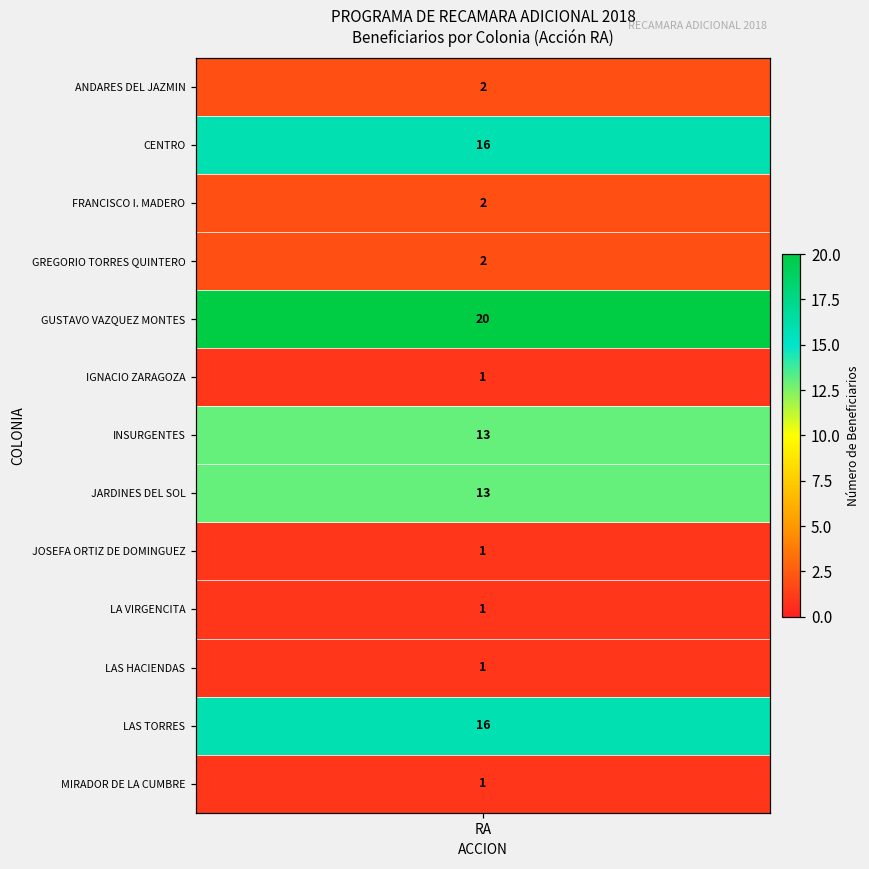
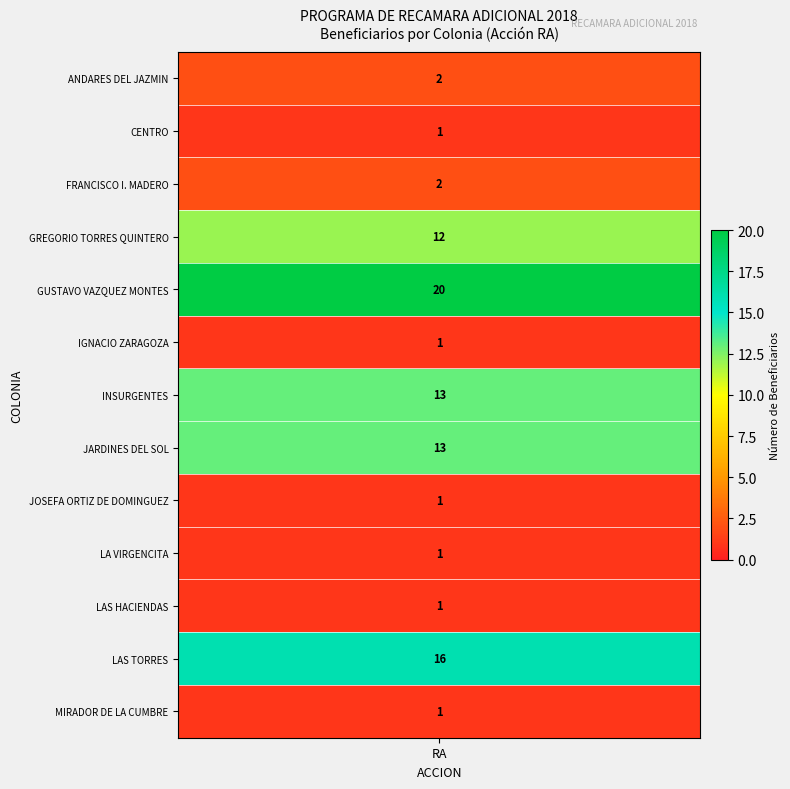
  {
    "ANDARES DEL JAZMIN": {
      "RA": 2
    },
    "CENTRO": {
-     "RA": 16
+     "RA": 1
    },
    "FRANCISCO I. MADERO": {
      "RA": 2
    },
    "GREGORIO TORRES QUINTERO": {
-     "RA": 2
+     "RA": 12
    },
    "GUSTAVO VAZQUEZ MONTES": {
      "RA": 20
    },
    "IGNACIO ZARAGOZA": {
      "RA": 1
    },
    "INSURGENTES": {
      "RA": 13
    },
    "JARDINES DEL SOL": {
      "RA": 13
    },
    "JOSEFA ORTIZ DE DOMINGUEZ": {
      "RA": 1
    },
    "LA VIRGENCITA": {
      "RA": 1
    },
    "LAS HACIENDAS": {
      "RA": 1
    },
    "LAS TORRES": {
      "RA": 16
    },
    "MIRADOR DE LA CUMBRE": {
      "RA": 1
    }
  }
